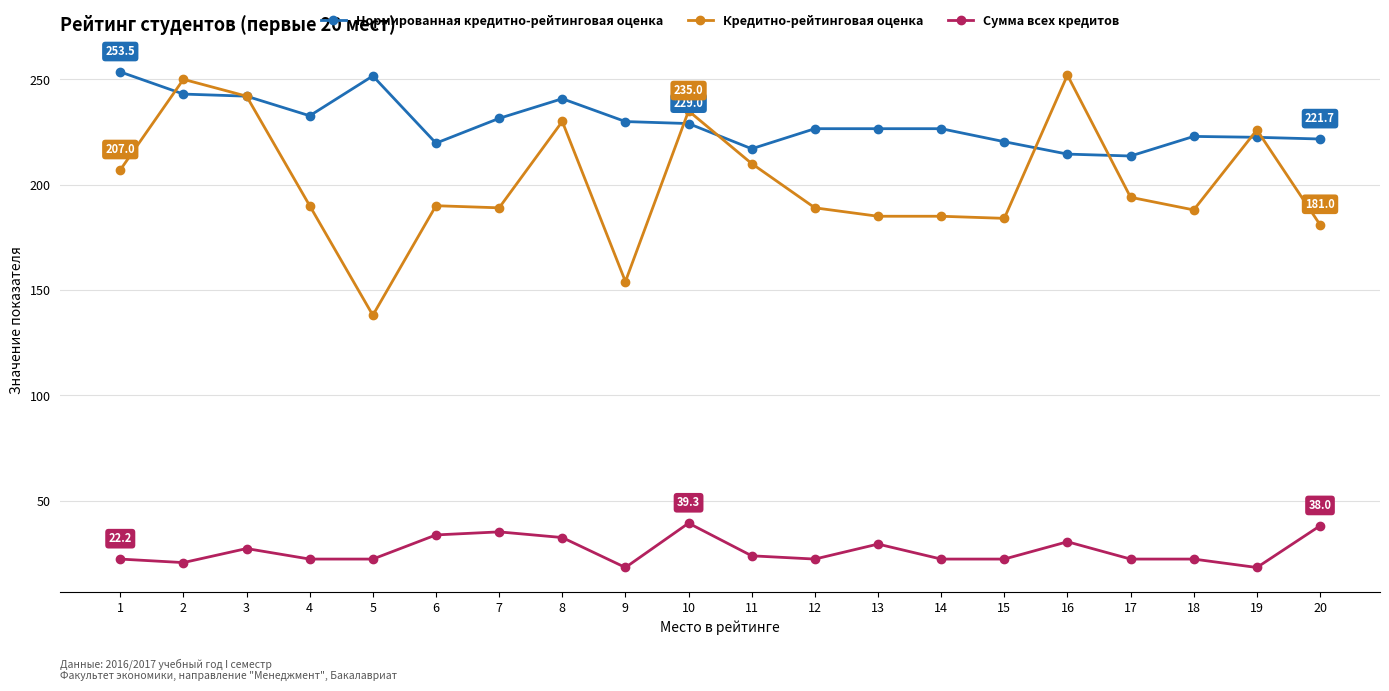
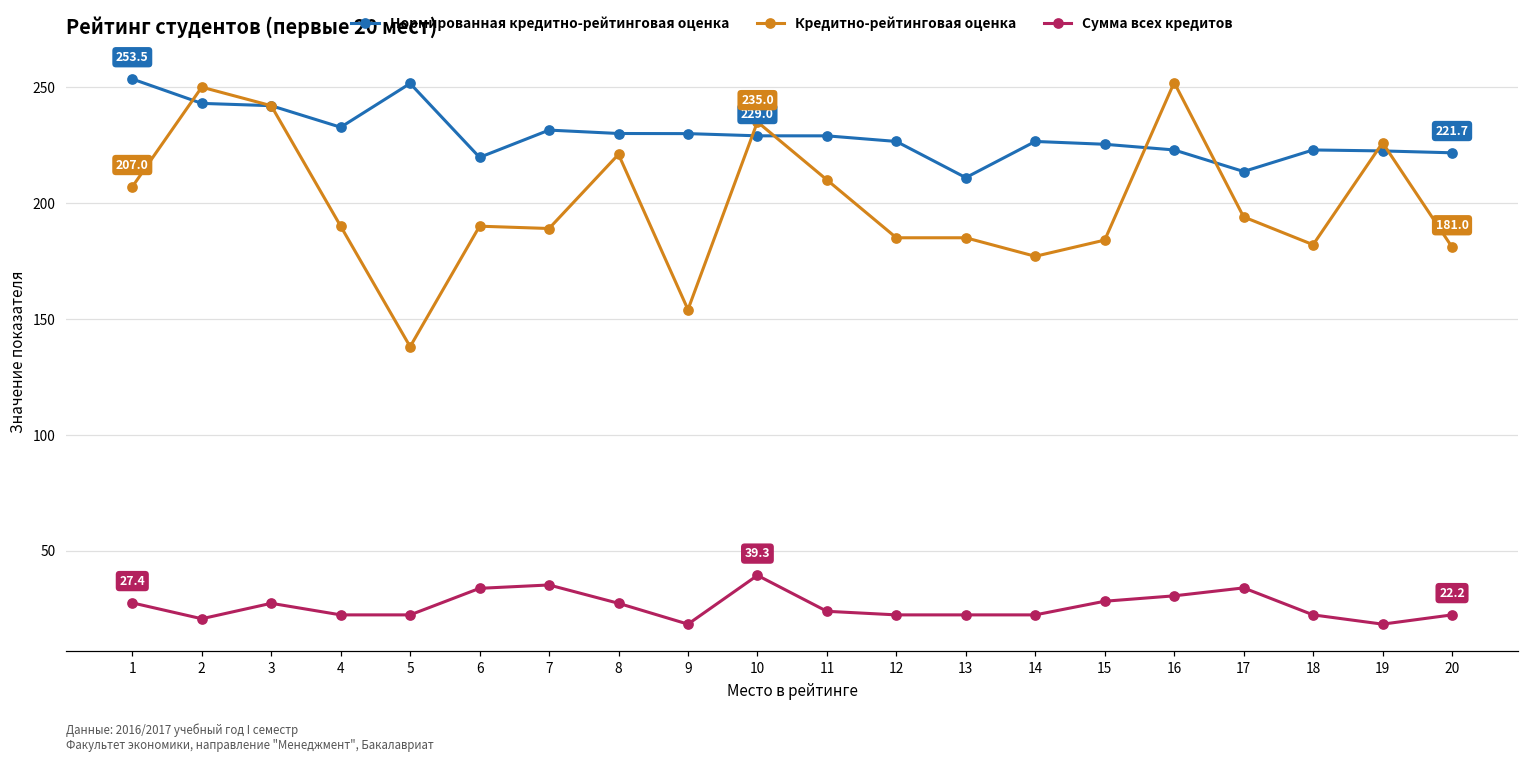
  {
    "Нормированная кредитно-рейтинговая оценка": {
      "2": 243,
      "4": 233,
      "5": 252,
      "6": 220,
      "7": 231,
-     "8": 241,
+     "8": 230,
      "9": 230,
-     "11": 217,
+     "11": 229,
      "12": 227,
-     "13": 227,
+     "13": 211,
      "14": 227,
-     "15": 220,
-     "16": 215,
+     "15": 225,
+     "16": 223,
      "17": 214,
      "18": 223,
      "19": 222
    },
    "Кредитно-рейтинговая оценка": {
      "2": 250,
      "4": 190,
      "5": 138,
      "6": 190,
      "7": 189,
-     "8": 230,
+     "8": 221,
      "9": 154,
      "11": 210,
-     "12": 189,
+     "12": 185,
      "13": 185,
-     "14": 185,
+     "14": 177,
      "15": 184,
      "16": 252,
      "17": 194,
-     "18": 188,
+     "18": 182,
      "19": 226
    },
    "Сумма всех кредитов": {
-     "1": 22.2,
-     "8": 32,
-     "13": 29,
-     "15": 22,
-     "17": 22,
-     "20": 38.0
+     "1": 27.4,
+     "8": 27,
+     "13": 22,
+     "15": 28,
+     "17": 34,
+     "20": 22.2
    }
  }
